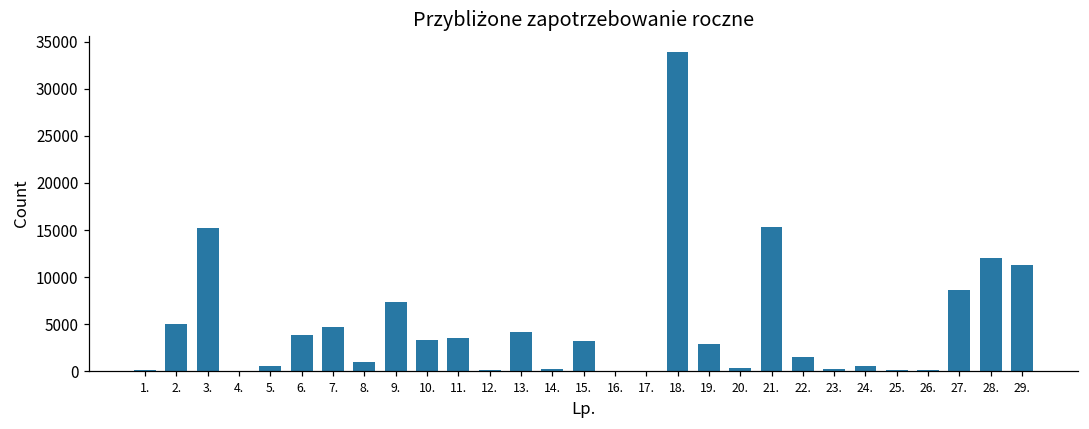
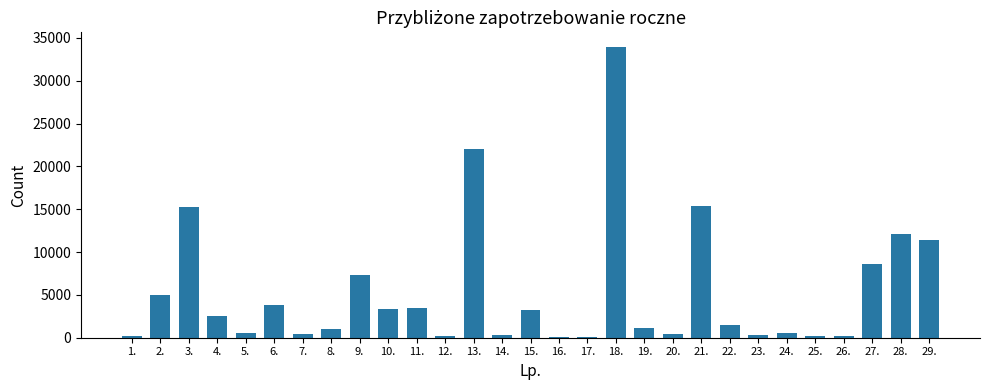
  {
    "2.": 5000,
    "3.": 15000,
-   "4.": 0,
+   "4.": 2000,
    "5.": 1000,
    "6.": 4000,
-   "7.": 5000,
+   "7.": 0,
    "8.": 1000,
    "9.": 7000,
    "10.": 3000,
    "11.": 4000,
-   "13.": 4000,
+   "13.": 22000,
    "14.": 0,
    "15.": 3000,
    "18.": 34000,
-   "19.": 3000,
+   "19.": 1000,
    "20.": 0,
    "21.": 15000,
    "22.": 2000,
    "23.": 0,
    "24.": 1000,
    "27.": 9000,
    "28.": 12000,
    "29.": 11000
  }
